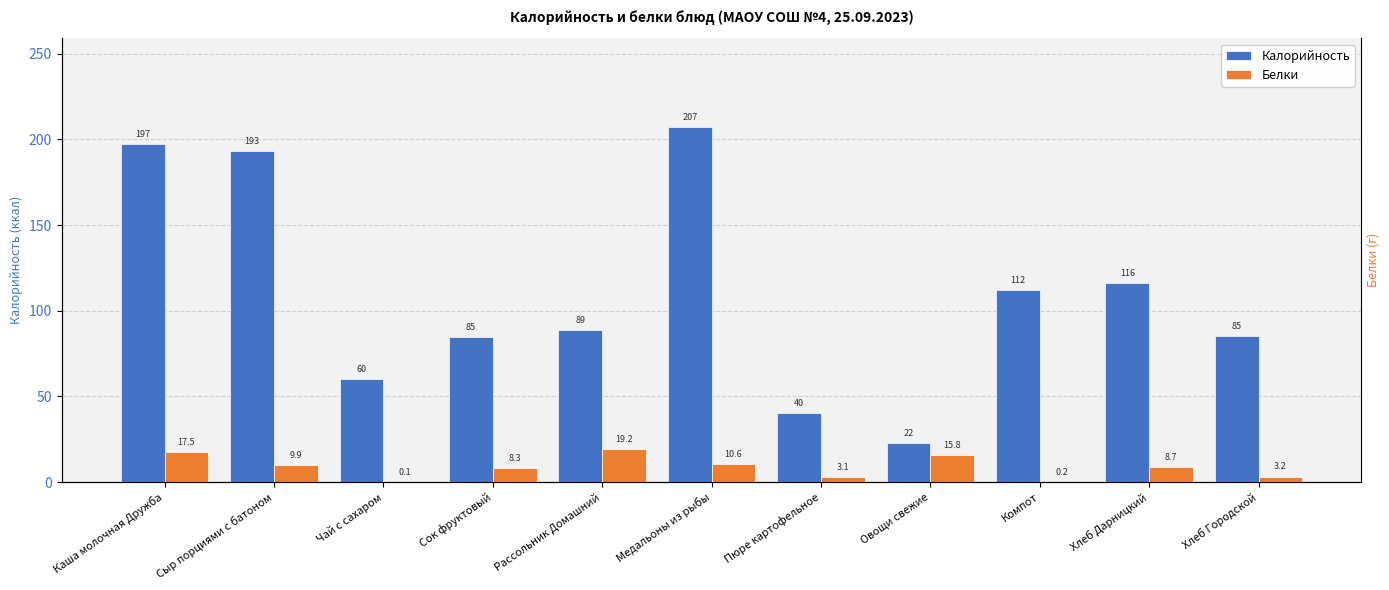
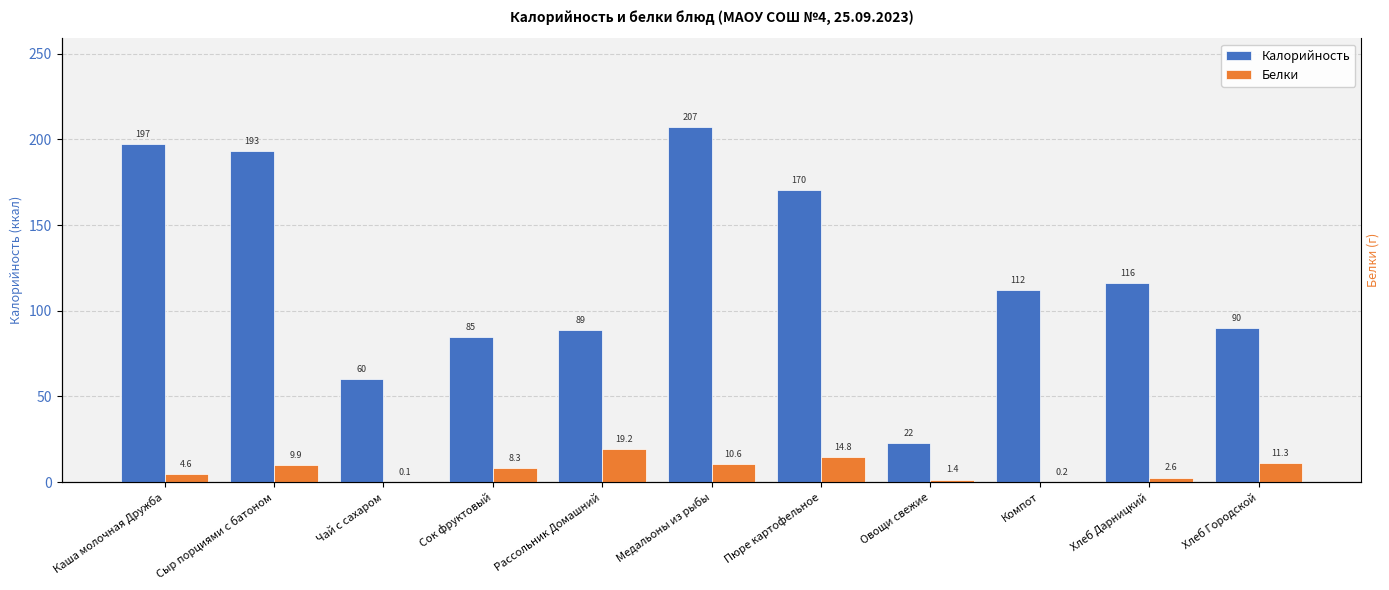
  {
    "Калорийность": {
      "Каша молочная Дружба": 197,
      "Сыр порциями с батоном": 193,
      "Чай с сахаром": 60,
      "Сок фруктовый": 85,
      "Рассольник Домашний": 89,
      "Медальоны из рыбы": 207,
-     "Пюре картофельное": 40,
+     "Пюре картофельное": 170,
      "Овощи свежие": 22,
      "Компот": 112,
      "Хлеб Дарницкий": 116,
-     "Хлеб Городской": 85
+     "Хлеб Городской": 90
    },
    "Белки": {
-     "Каша молочная Дружба": 17.5,
+     "Каша молочная Дружба": 4.6,
      "Сыр порциями с батоном": 9.9,
      "Чай с сахаром": 0.1,
      "Сок фруктовый": 8.3,
      "Рассольник Домашний": 19.2,
      "Медальоны из рыбы": 10.6,
-     "Пюре картофельное": 3.1,
-     "Овощи свежие": 15.8,
+     "Пюре картофельное": 14.8,
+     "Овощи свежие": 1.4,
      "Компот": 0.2,
-     "Хлеб Дарницкий": 8.7,
-     "Хлеб Городской": 3.2
+     "Хлеб Дарницкий": 2.6,
+     "Хлеб Городской": 11.3
    }
  }
